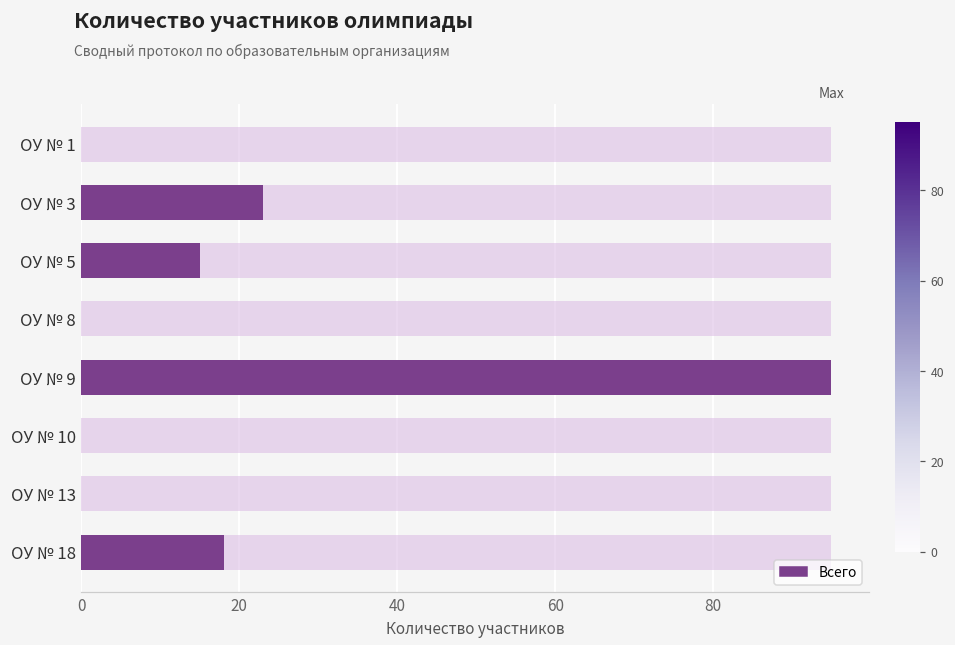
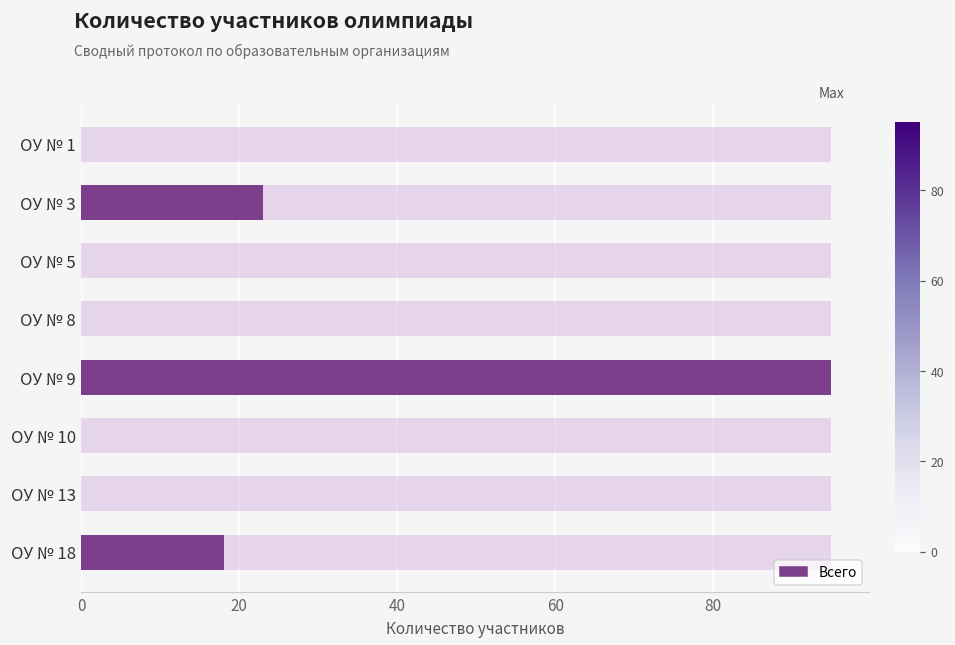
  {
    "Всего": {
      "ОУ № 1": 0,
-     "ОУ № 5": 15,
+     "ОУ № 5": 0,
      "ОУ № 8": 0,
      "ОУ № 9": 95,
      "ОУ № 10": 0,
      "ОУ № 13": 0
    }
  }
